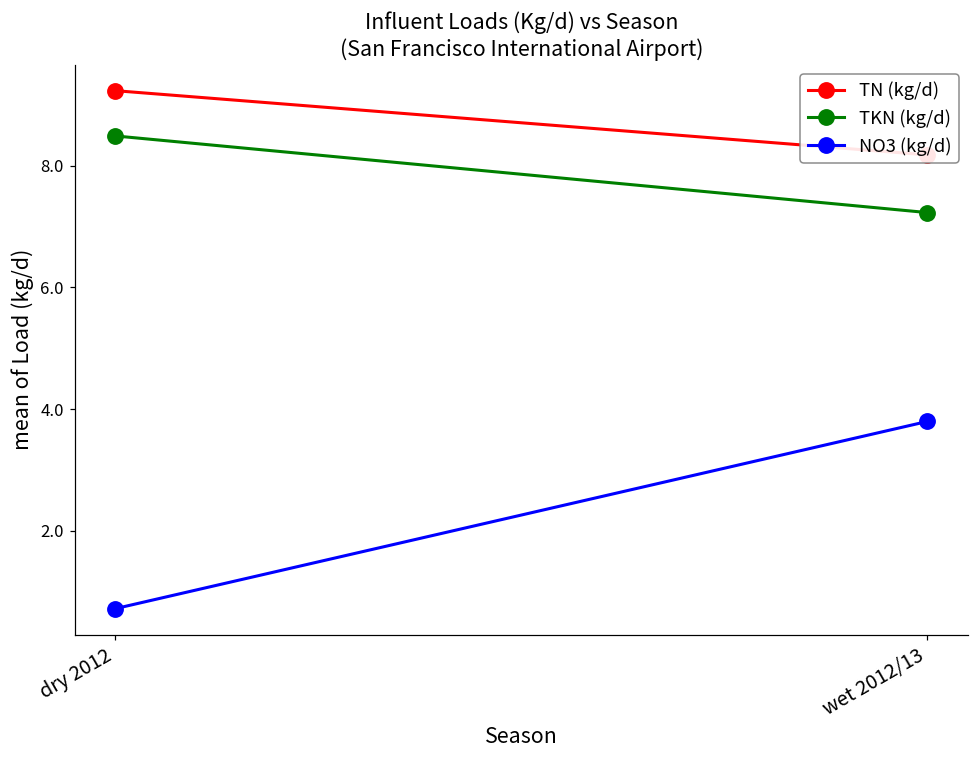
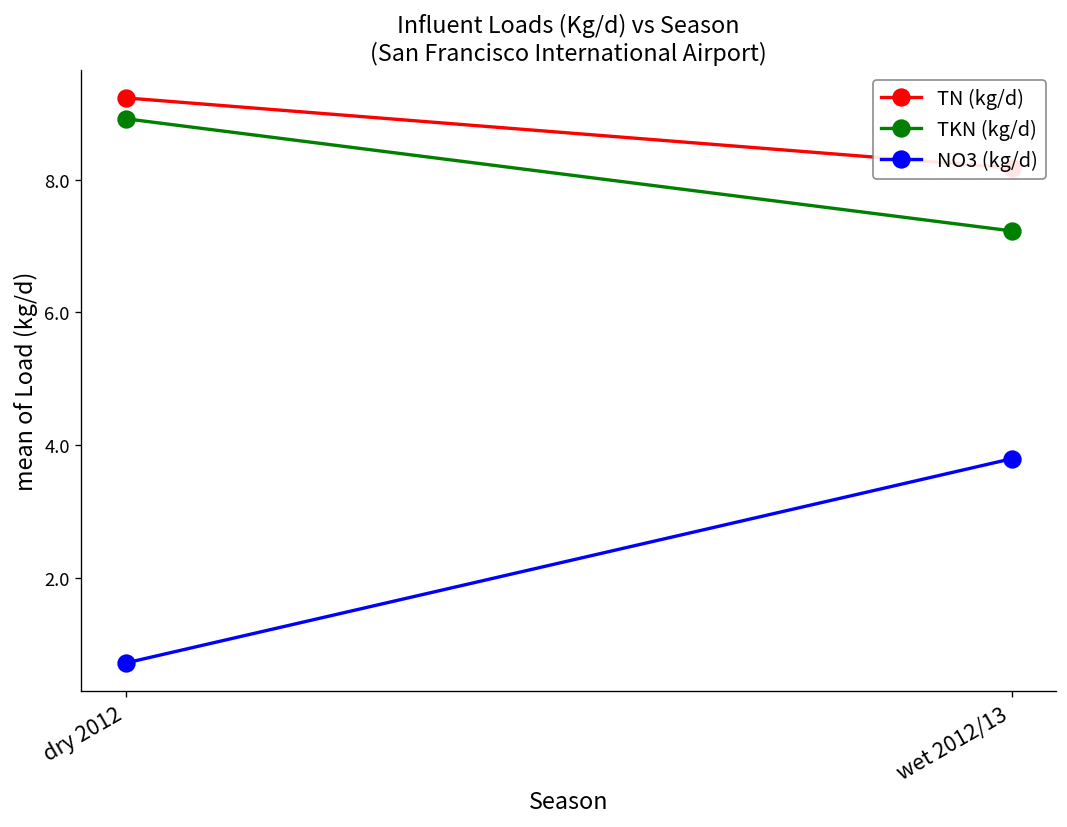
  {
    "TN (kg/d)": {
      "dry 2012": 9.2
    },
    "TKN (kg/d)": {
-     "dry 2012": 8.5,
+     "dry 2012": 8.9,
      "wet 2012/13": 7.2
    },
    "NO3 (kg/d)": {
      "dry 2012": 0.7,
      "wet 2012/13": 3.8
    }
  }
